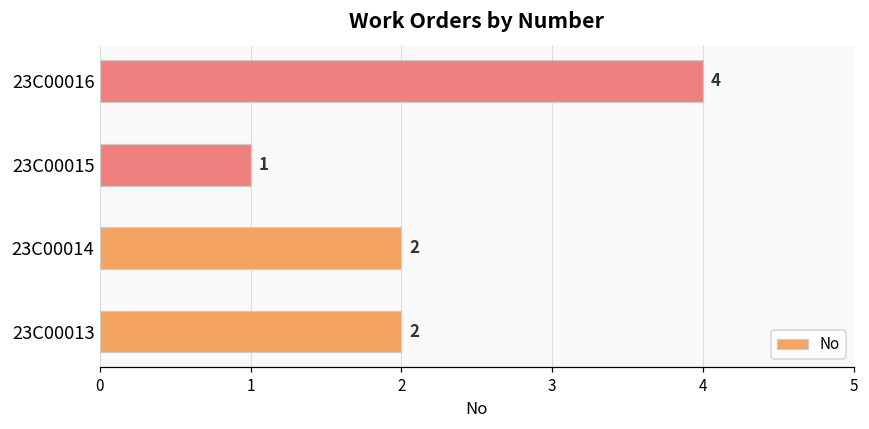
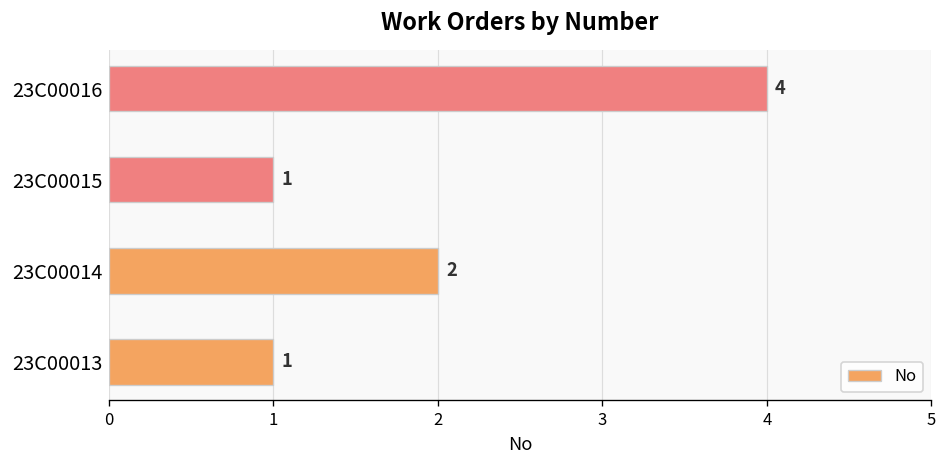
  {
    "23C00016": 4,
    "23C00015": 1,
    "23C00014": 2,
-   "23C00013": 2
+   "23C00013": 1
  }
